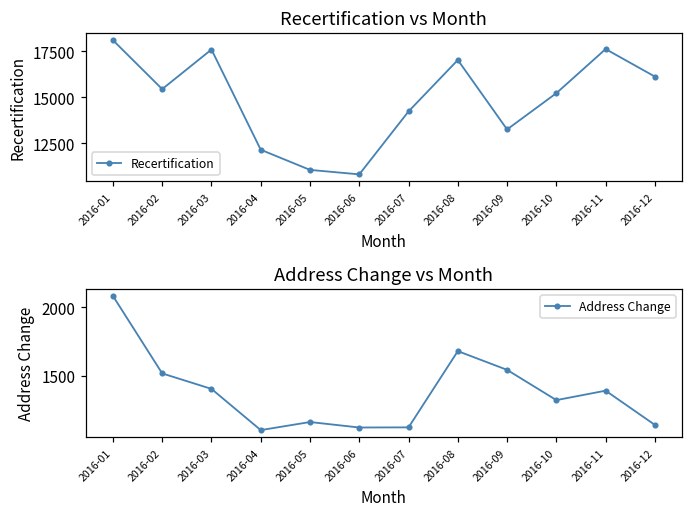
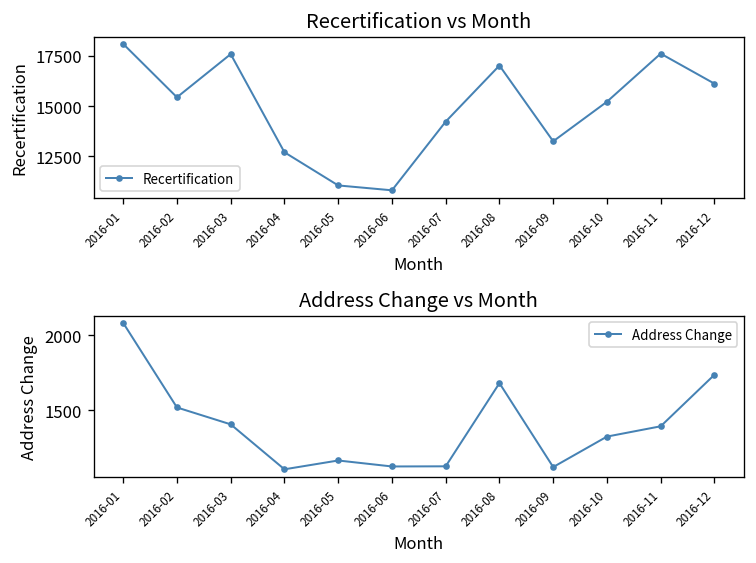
  {
    "Recertification vs Month": {
      "2016-01": 18100,
      "2016-02": 15400,
      "2016-03": 17600,
-     "2016-04": 12100,
+     "2016-04": 12700,
      "2016-05": 11100,
      "2016-06": 10800,
      "2016-07": 14200,
      "2016-08": 17000,
      "2016-09": 13300,
      "2016-10": 15200,
      "2016-11": 17600,
      "2016-12": 16100
    },
    "Address Change vs Month": {
      "2016-01": 2080,
      "2016-02": 1520,
      "2016-03": 1410,
      "2016-04": 1100,
      "2016-05": 1160,
      "2016-06": 1120,
      "2016-07": 1120,
      "2016-08": 1680,
-     "2016-09": 1540,
+     "2016-09": 1120,
      "2016-10": 1320,
      "2016-11": 1390,
-     "2016-12": 1140
+     "2016-12": 1740
    }
  }
